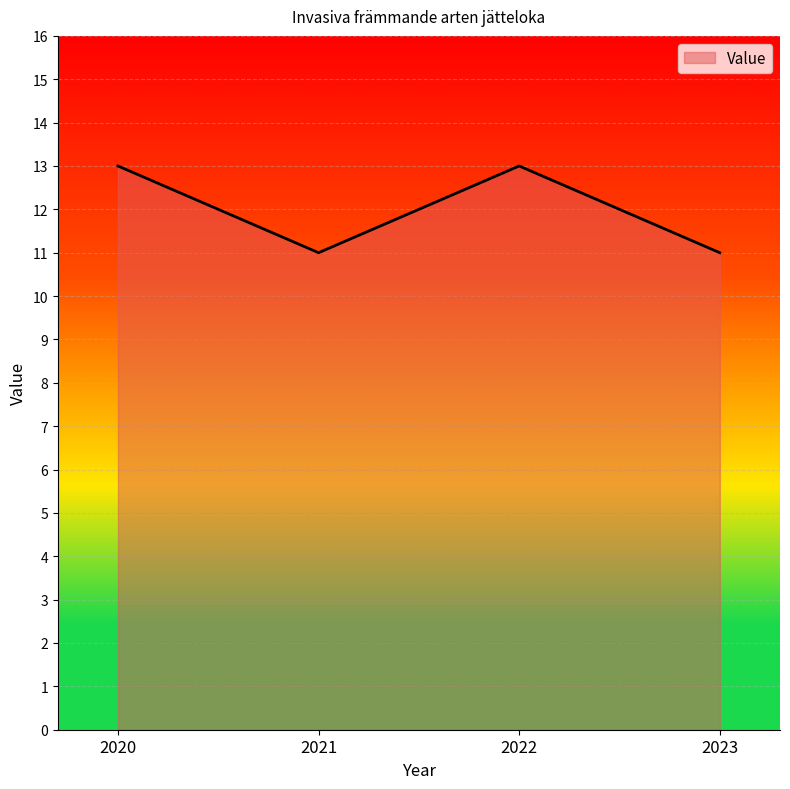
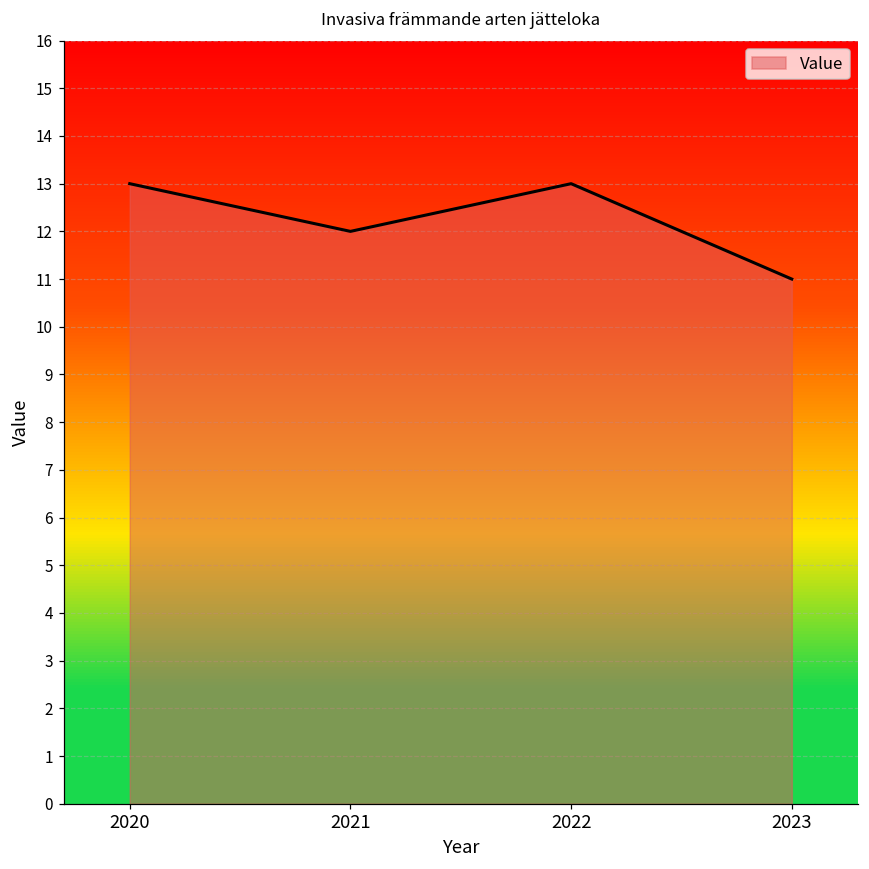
  {
    "Value": {
      "2020": 13,
-     "2021": 11,
+     "2021": 12,
      "2022": 13,
      "2023": 11
    }
  }
